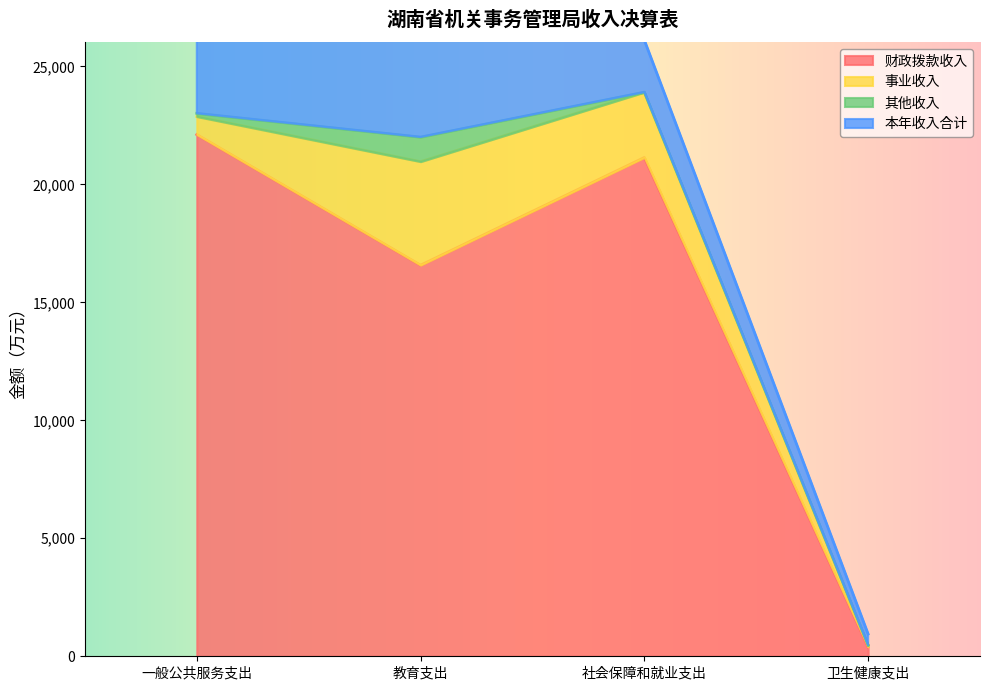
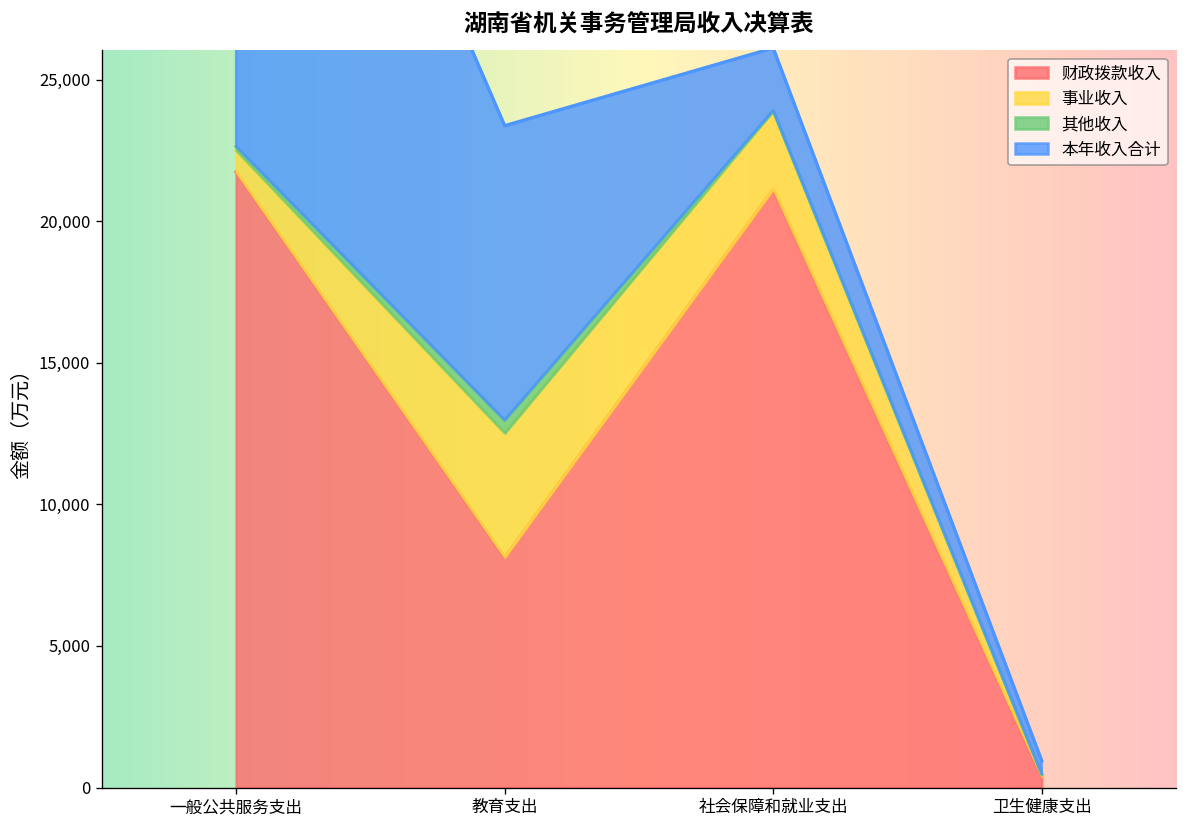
  {
    "财政拨款收入": {
-     "一般公共服务支出": "22,100",
-     "教育支出": "16,600",
+     "一般公共服务支出": "21,700",
+     "教育支出": "8,100",
      "社会保障和就业支出": "21,100"
    },
    "事业收入": {
      "一般公共服务支出": "800",
      "教育支出": "4,400"
    },
    "其他收入": {
      "一般公共服务支出": "100",
-     "教育支出": "1,000"
+     "教育支出": "500"
    },
    "本年收入合计": {
      "社会保障和就业支出": "2,200",
      "卫生健康支出": "500"
    }
  }
